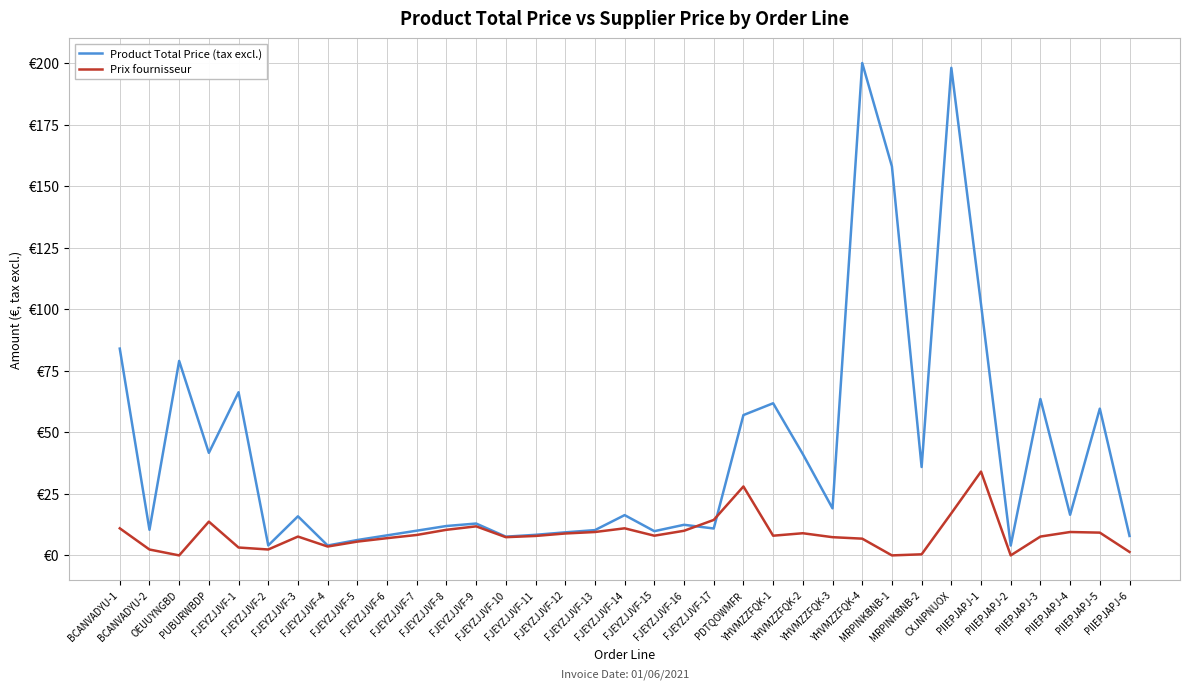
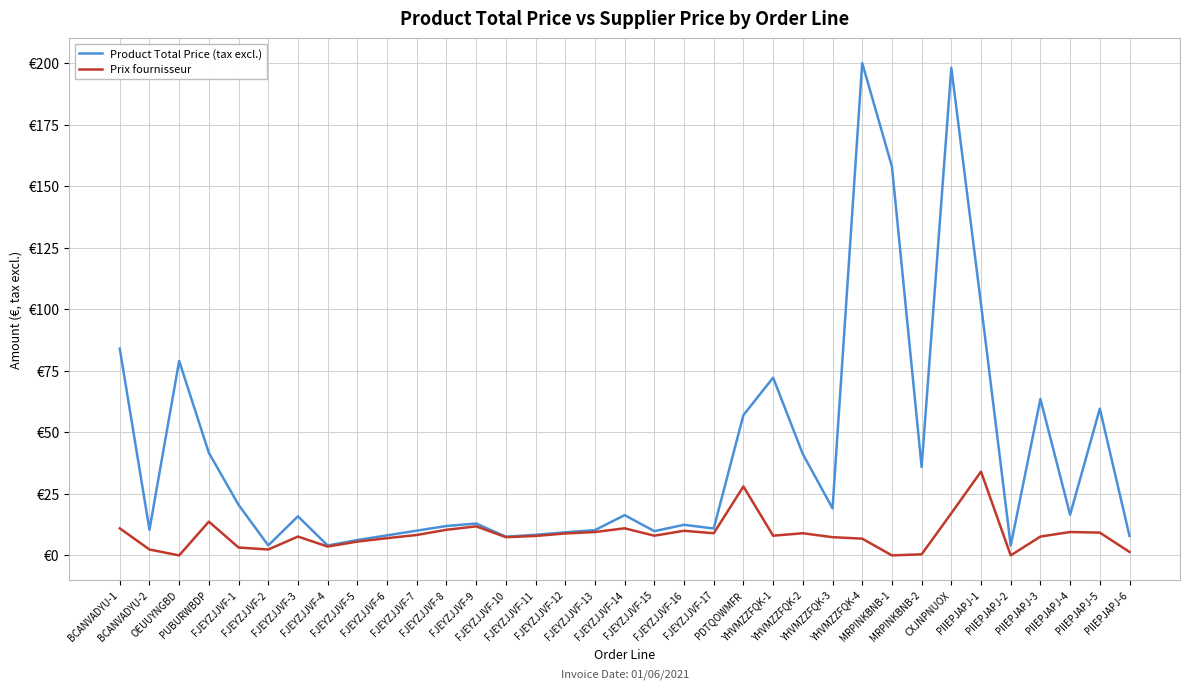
  {
    "Product Total Price (tax excl.)": {
      "BCANVADYU-1": "€84",
      "BCANVADYU-2": "€10",
      "OEUUYNGBD": "€79",
      "PUBURWBDP": "€42",
-     "FJEYZJJVF-1": "€66",
+     "FJEYZJJVF-1": "€21",
      "FJEYZJJVF-2": "€4",
      "FJEYZJJVF-3": "€16",
      "FJEYZJJVF-6": "€8",
      "FJEYZJJVF-7": "€10",
      "FJEYZJJVF-8": "€12",
      "FJEYZJJVF-9": "€13",
      "FJEYZJJVF-14": "€16",
      "FJEYZJJVF-15": "€10",
      "FJEYZJJVF-16": "€12",
      "FJEYZJJVF-17": "€11",
      "PDTQOWMFR": "€57",
-     "YHVMZZFQK-1": "€62",
+     "YHVMZZFQK-1": "€72",
      "YHVMZZFQK-2": "€41",
      "YHVMZZFQK-3": "€19",
      "YHVMZZFQK-4": "€200",
      "MRPINKBNB-1": "€158",
      "MRPINKBNB-2": "€36",
      "CXJNPNUOX": "€198",
      "PIIEPJAPJ-1": "€102",
      "PIIEPJAPJ-2": "€4",
      "PIIEPJAPJ-3": "€64",
      "PIIEPJAPJ-4": "€17",
      "PIIEPJAPJ-5": "€60",
      "PIIEPJAPJ-6": "€8"
    },
    "Prix fournisseur": {
      "BCANVADYU-1": "€11",
      "BCANVADYU-2": "€2",
      "OEUUYNGBD": "€0",
      "PUBURWBDP": "€14",
      "FJEYZJJVF-1": "€3",
      "FJEYZJJVF-2": "€2",
      "FJEYZJJVF-3": "€8",
      "FJEYZJJVF-6": "€7",
      "FJEYZJJVF-7": "€8",
      "FJEYZJJVF-8": "€10",
      "FJEYZJJVF-9": "€12",
      "FJEYZJJVF-14": "€11",
      "FJEYZJJVF-15": "€8",
      "FJEYZJJVF-16": "€10",
-     "FJEYZJJVF-17": "€14",
+     "FJEYZJJVF-17": "€9",
      "PDTQOWMFR": "€28",
      "YHVMZZFQK-1": "€8",
      "YHVMZZFQK-2": "€9",
      "YHVMZZFQK-3": "€7",
      "YHVMZZFQK-4": "€7",
      "MRPINKBNB-1": "€0",
      "MRPINKBNB-2": "€0",
      "CXJNPNUOX": "€17",
      "PIIEPJAPJ-1": "€34",
      "PIIEPJAPJ-2": "€0",
      "PIIEPJAPJ-3": "€8",
      "PIIEPJAPJ-4": "€10",
      "PIIEPJAPJ-5": "€9",
      "PIIEPJAPJ-6": "€1"
    }
  }
